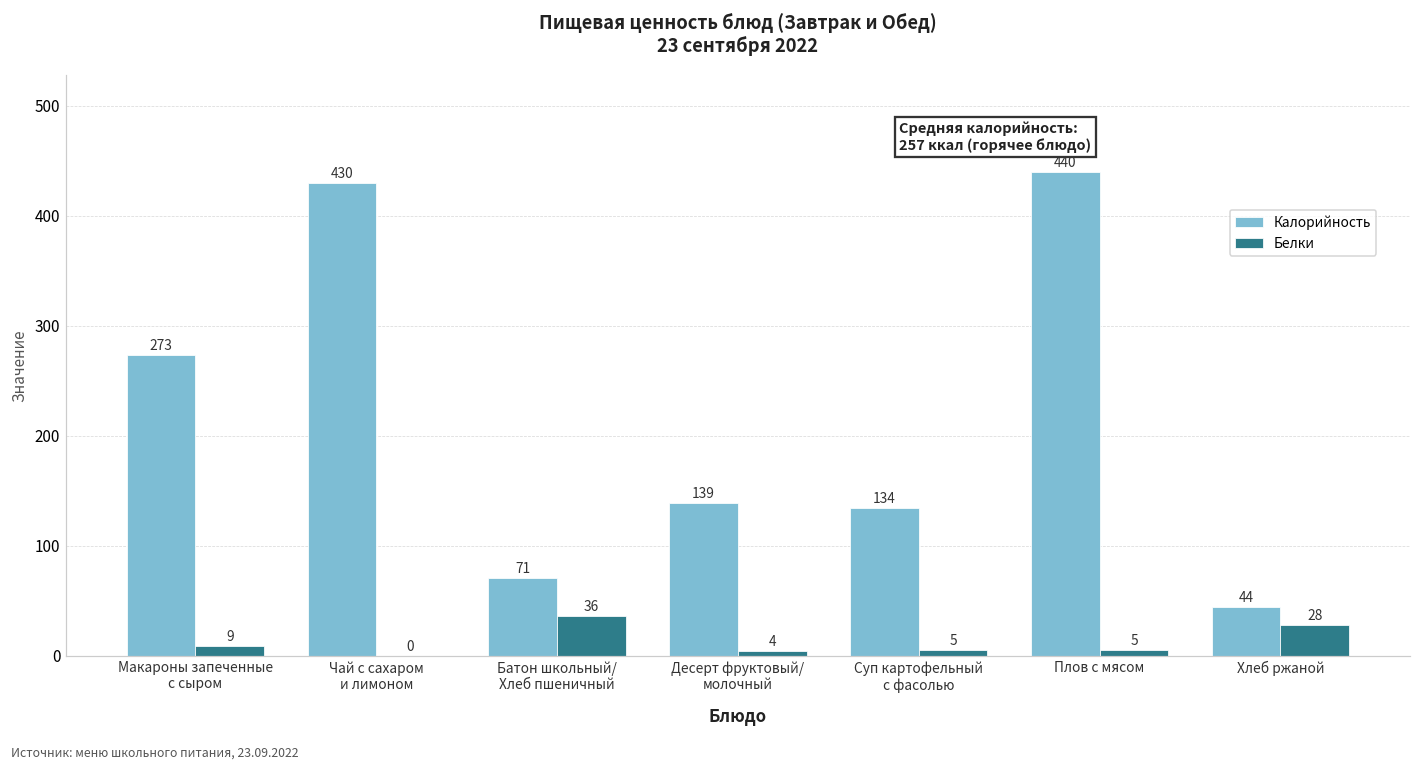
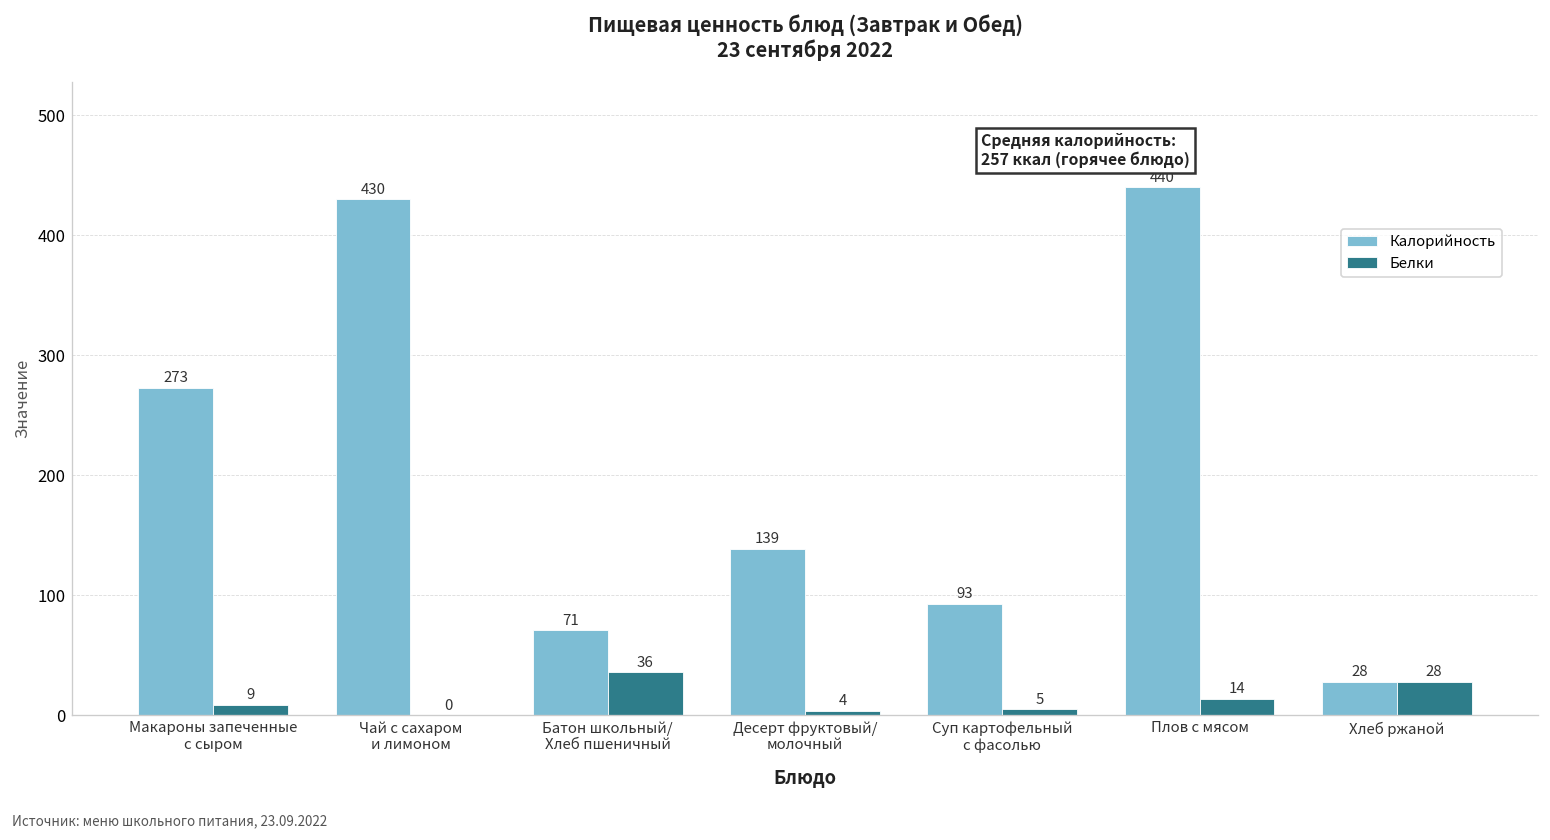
  {
    "Калорийность": {
      "Макароны запеченные с сыром": 273,
      "Чай с сахаром и лимоном": 430,
      "Батон школьный/ Хлеб пшеничный": 71,
      "Десерт фруктовый/ молочный": 139,
-     "Суп картофельный с фасолью": 134,
-     "Хлеб ржаной": 44
+     "Суп картофельный с фасолью": 93,
+     "Хлеб ржаной": 28
    },
    "Белки": {
      "Макароны запеченные с сыром": 9,
      "Чай с сахаром и лимоном": 0,
      "Батон школьный/ Хлеб пшеничный": 36,
      "Десерт фруктовый/ молочный": 4,
      "Суп картофельный с фасолью": 5,
-     "Плов с мясом": 5,
+     "Плов с мясом": 14,
      "Хлеб ржаной": 28
    }
  }
